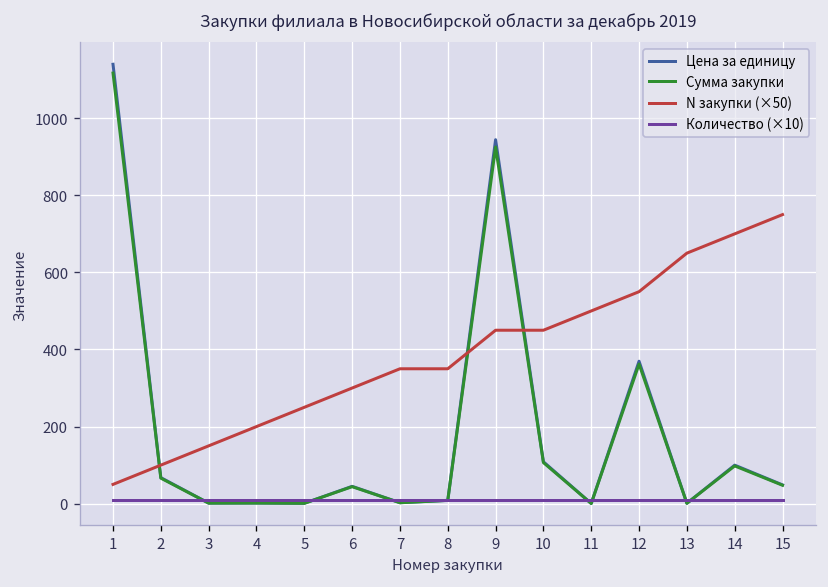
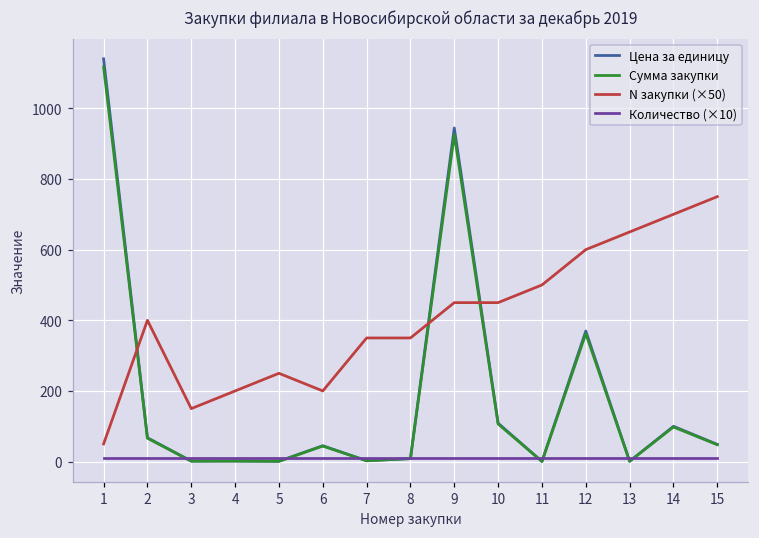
  {
    "Сумма закупки": {
      "1": 1120,
      "9": 930
    },
    "N закупки (×50)": {
      "1": 50,
-     "2": 100,
+     "2": 400,
      "3": 150,
      "4": 200,
      "5": 250,
-     "6": 300,
+     "6": 200,
      "7": 350,
      "8": 350,
      "9": 450,
      "10": 450,
      "11": 500,
-     "12": 550,
+     "12": 600,
      "13": 650,
      "14": 700,
      "15": 750
    }
  }
